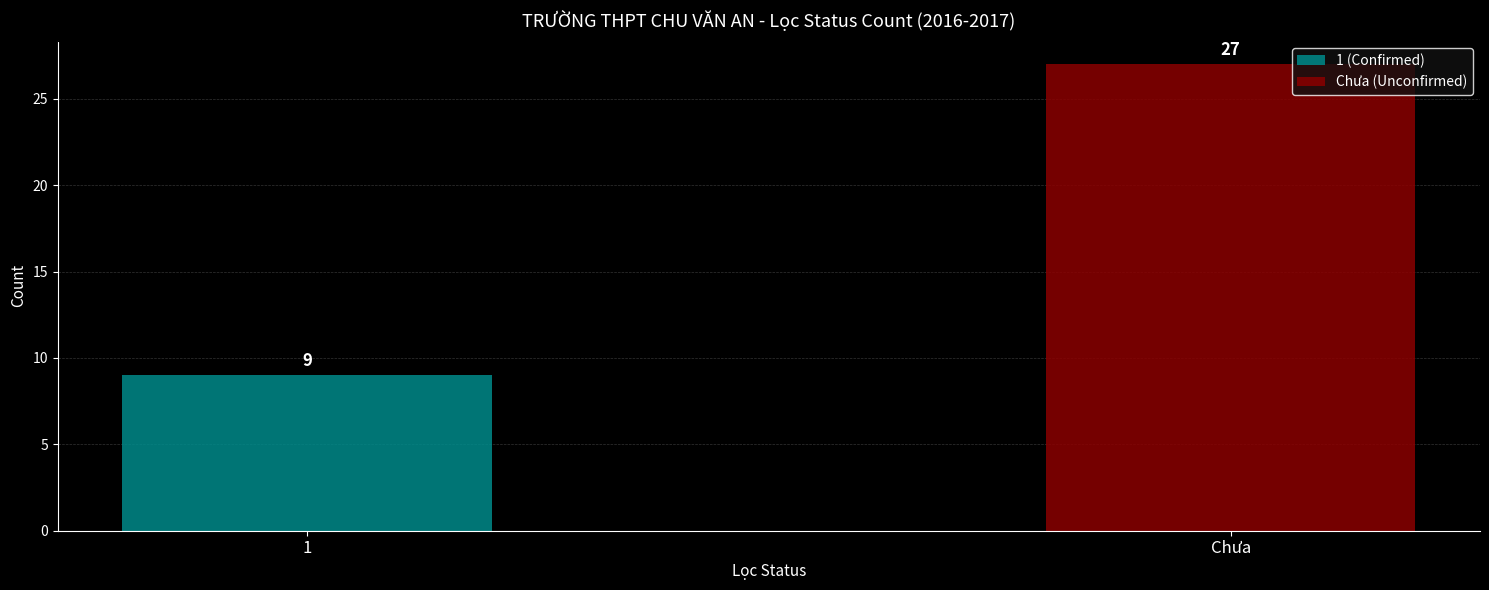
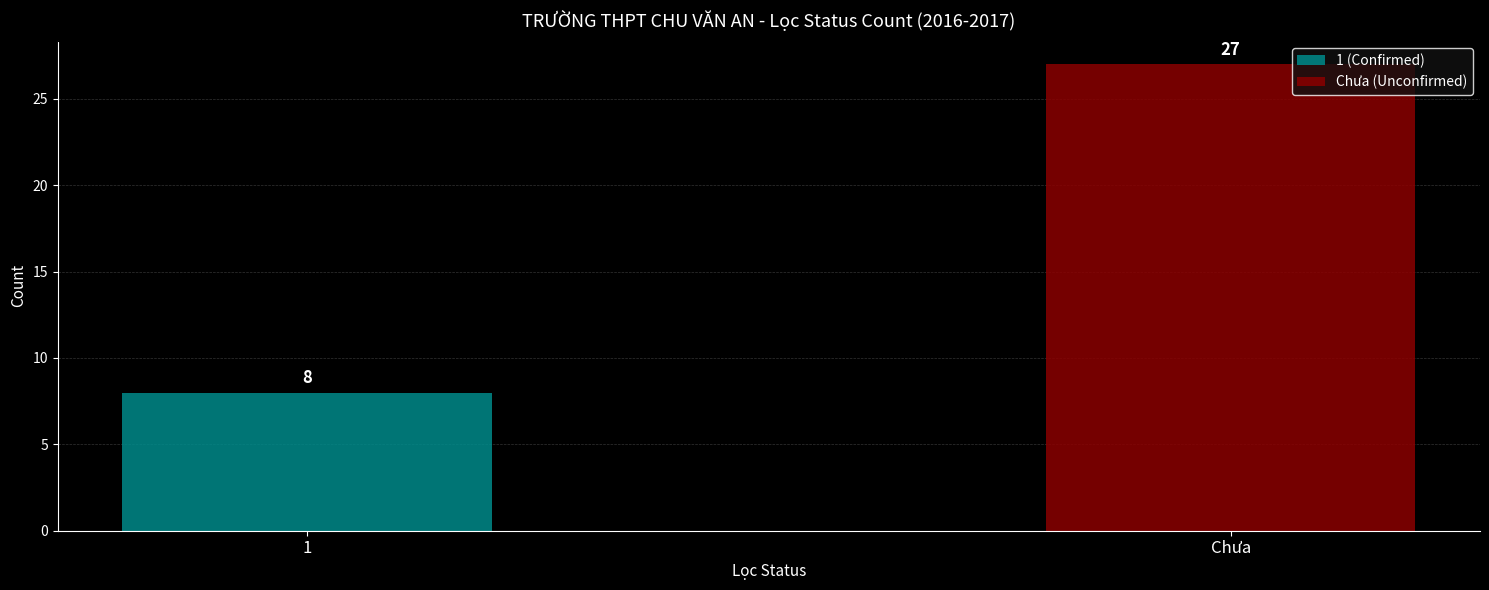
  {
-   "1": 9,
+   "1": 8,
    "Chưa": 27
  }
